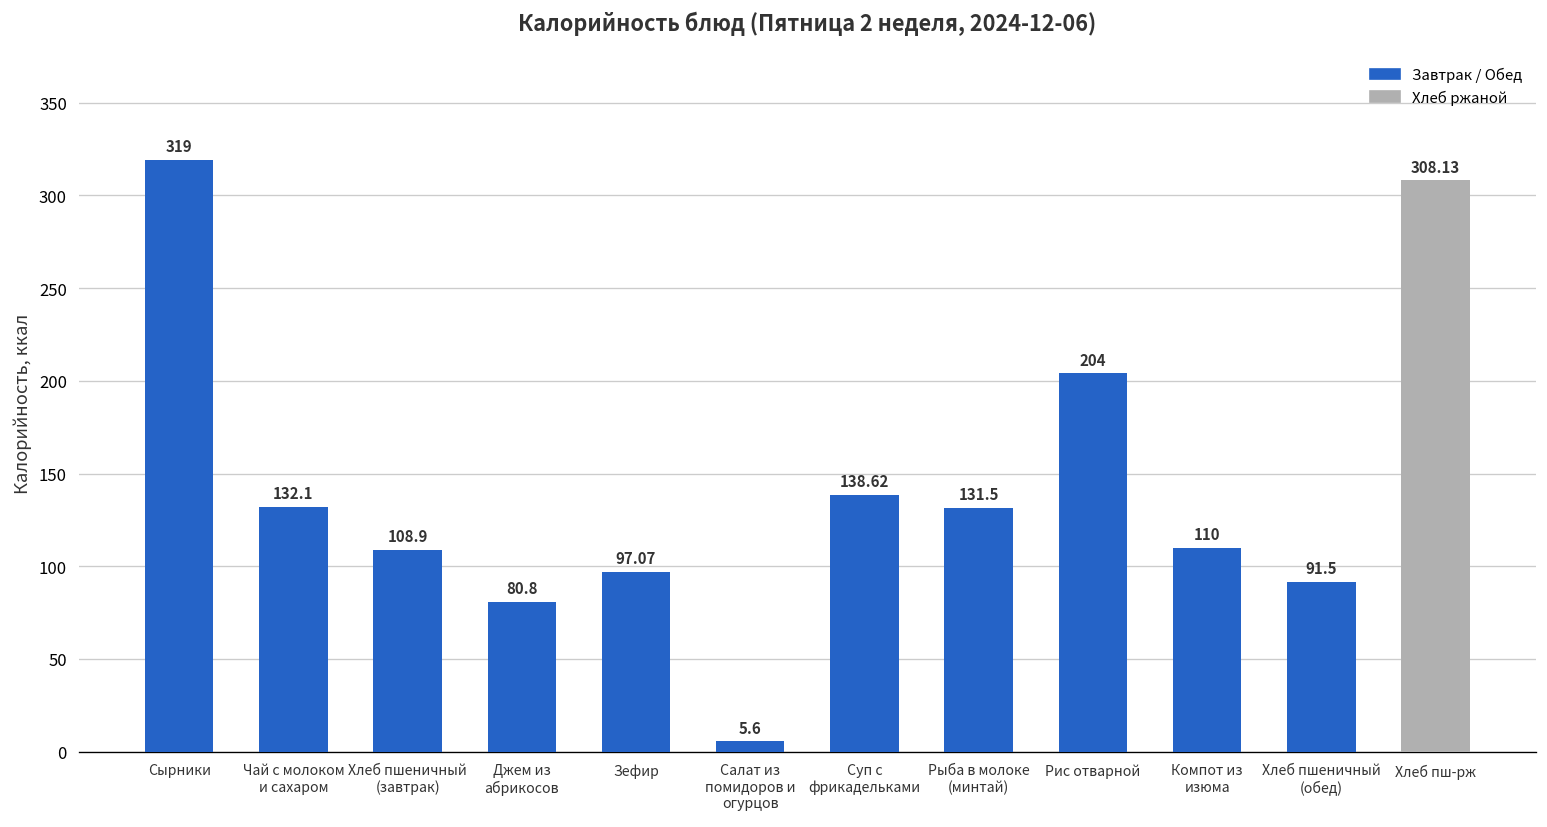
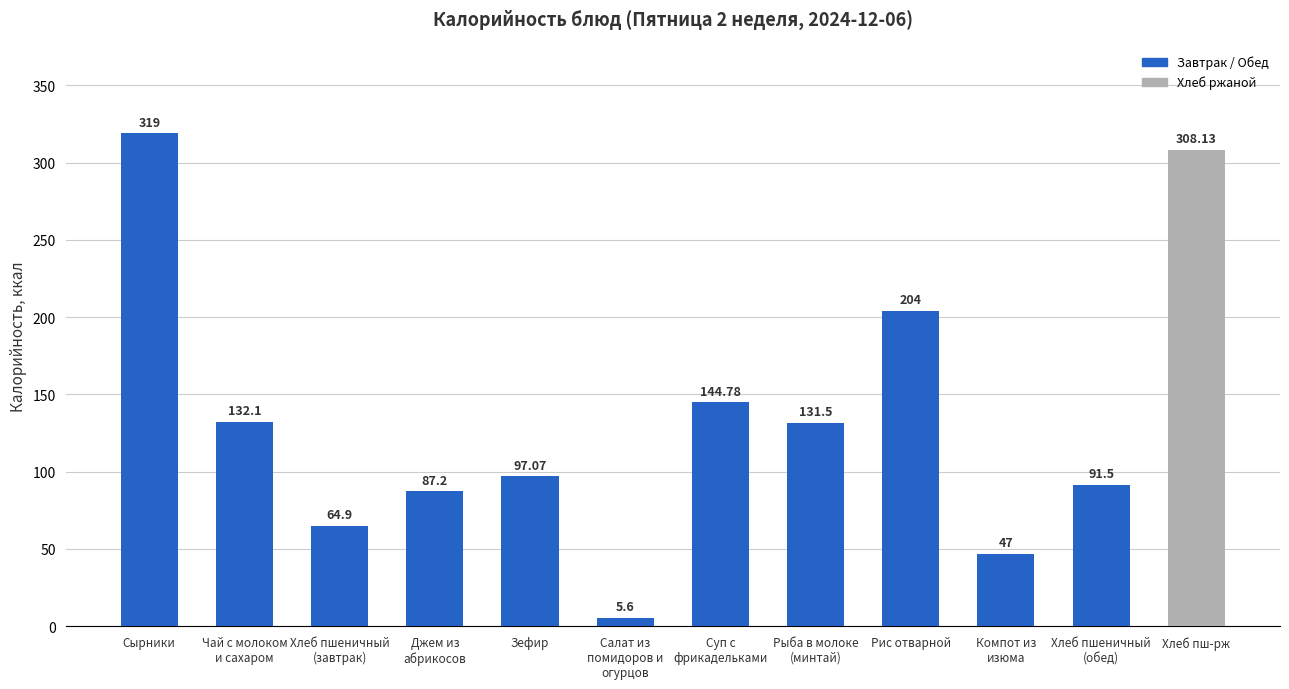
  {
    "Сырники": 319,
    "Чай с молоком и сахаром": 132.1,
-   "Хлеб пшеничный (завтрак)": 108.9,
-   "Джем из абрикосов": 80.8,
+   "Хлеб пшеничный (завтрак)": 64.9,
+   "Джем из абрикосов": 87.2,
    "Зефир": 97.07,
    "Салат из помидоров и огурцов": 5.6,
-   "Суп с фрикадельками": 138.62,
+   "Суп с фрикадельками": 144.78,
    "Рыба в молоке (минтай)": 131.5,
    "Рис отварной": 204,
-   "Компот из изюма": 110,
+   "Компот из изюма": 47,
    "Хлеб пшеничный (обед)": 91.5,
    "Хлеб пш-рж": 308.13
  }
